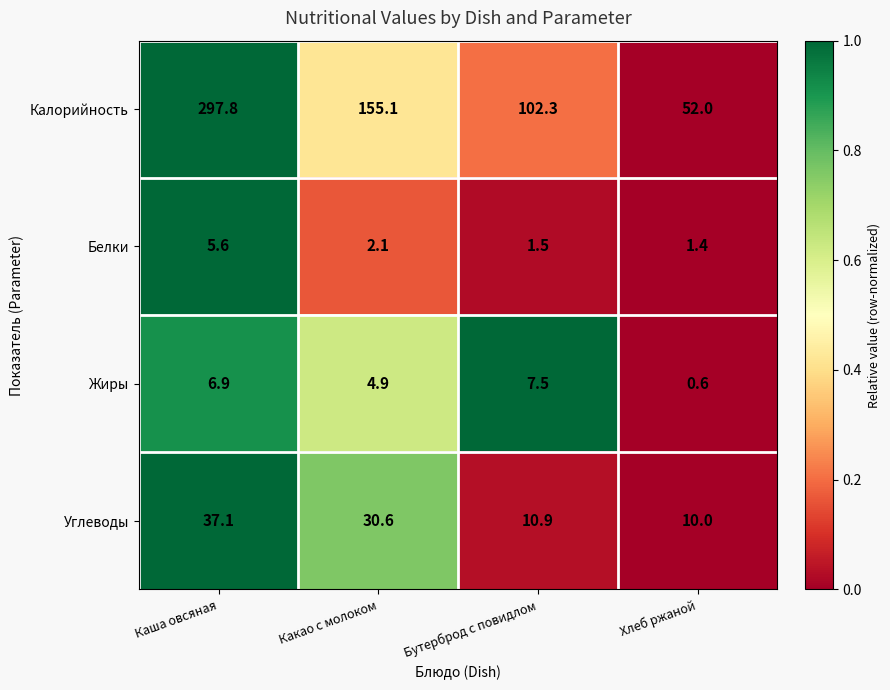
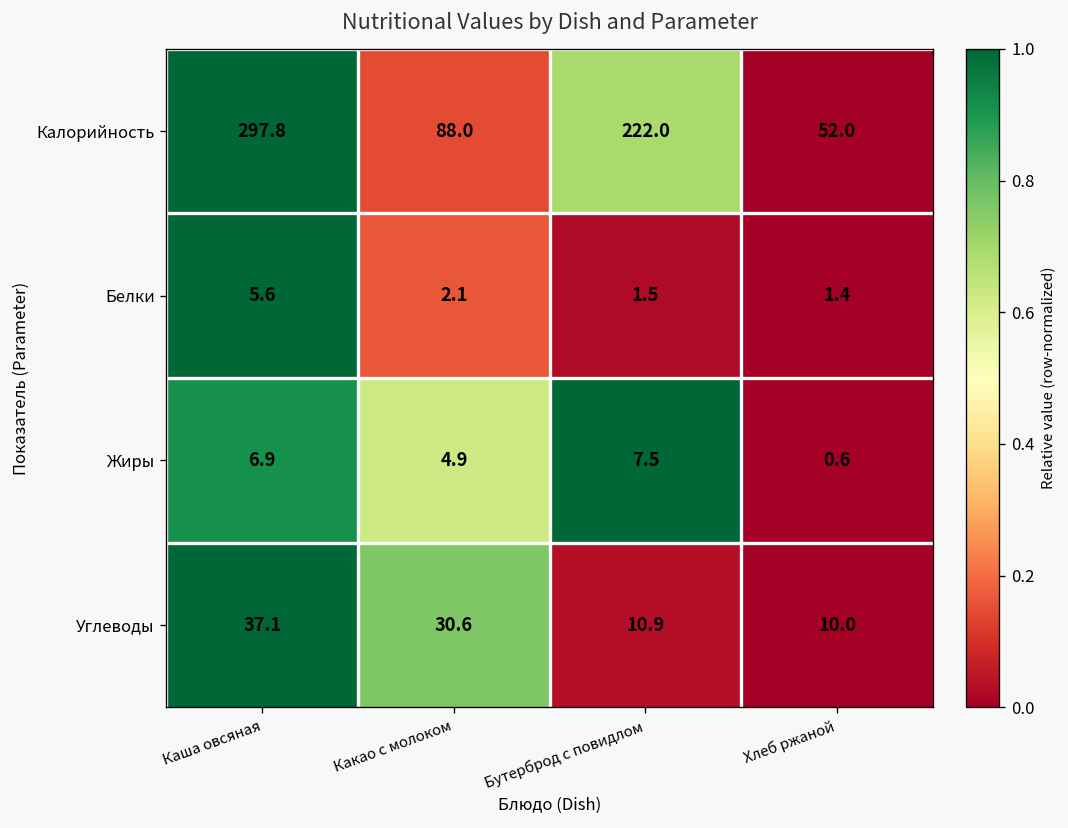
  {
    "Калорийность": {
      "Каша овсяная": 297.8,
-     "Какао с молоком": 155.1,
-     "Бутерброд с повидлом": 102.3,
+     "Какао с молоком": 88.0,
+     "Бутерброд с повидлом": 222.0,
      "Хлеб ржаной": 52.0
    },
    "Белки": {
      "Каша овсяная": 5.6,
      "Какао с молоком": 2.1,
      "Бутерброд с повидлом": 1.5,
      "Хлеб ржаной": 1.4
    },
    "Жиры": {
      "Каша овсяная": 6.9,
      "Какао с молоком": 4.9,
      "Бутерброд с повидлом": 7.5,
      "Хлеб ржаной": 0.6
    },
    "Углеводы": {
      "Каша овсяная": 37.1,
      "Какао с молоком": 30.6,
      "Бутерброд с повидлом": 10.9,
      "Хлеб ржаной": 10.0
    }
  }
